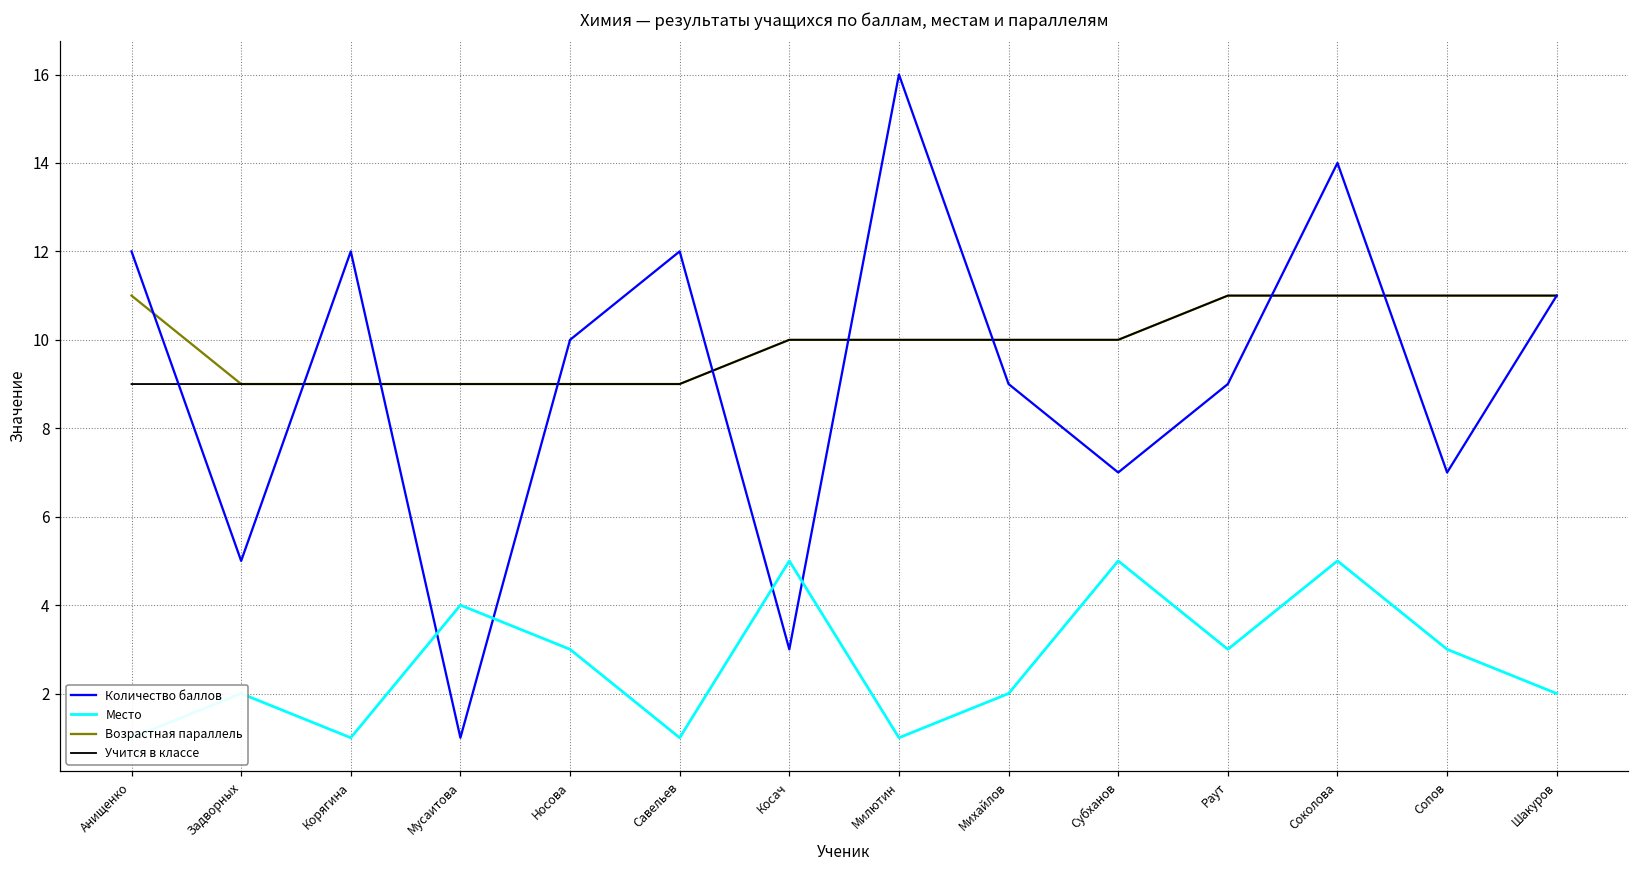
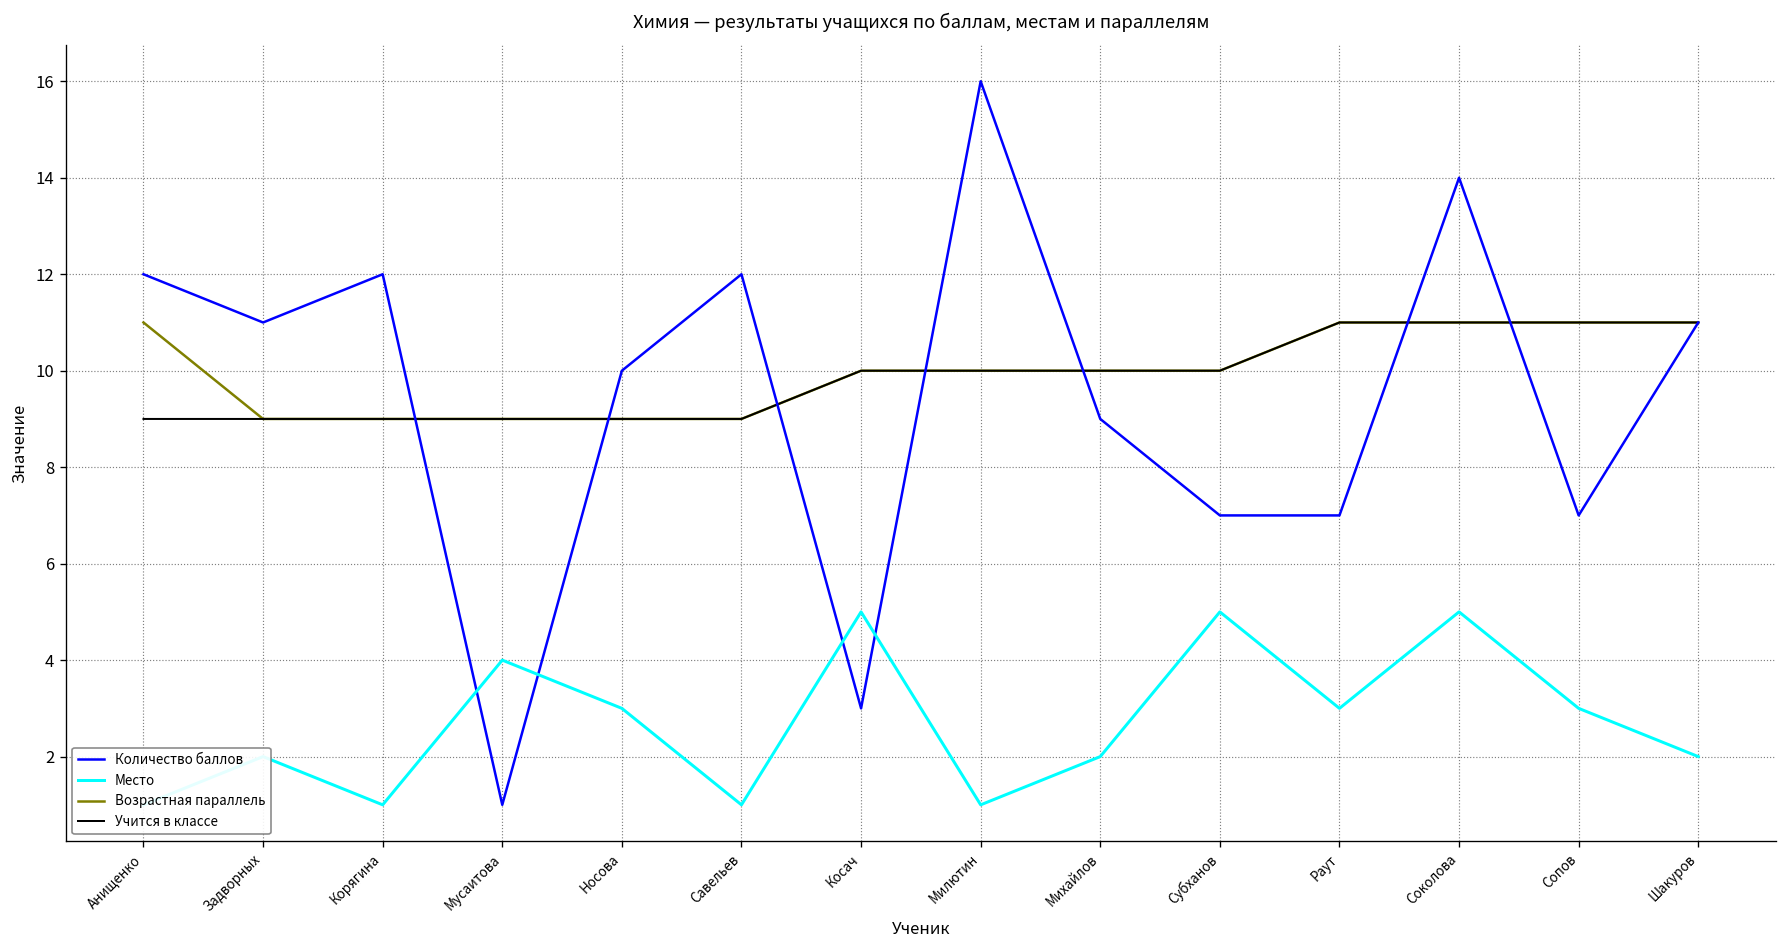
  {
    "Количество баллов": {
      "Анищенко": 12,
-     "Задворных": 5,
+     "Задворных": 11,
      "Корягина": 12,
      "Мусаитова": 1,
      "Носова": 10,
      "Савельев": 12,
      "Косач": 3,
      "Милютин": 16,
      "Михайлов": 9,
      "Субханов": 7,
-     "Раут": 9,
+     "Раут": 7,
      "Соколова": 14,
      "Сопов": 7
    },
    "Место": {
      "Корягина": 1,
      "Мусаитова": 4,
      "Носова": 3,
      "Савельев": 1,
      "Косач": 5,
      "Милютин": 1,
      "Михайлов": 2,
      "Субханов": 5,
      "Раут": 3,
      "Соколова": 5,
      "Сопов": 3,
      "Шакуров": 2
    },
    "Возрастная параллель": {
      "Анищенко": 11
    },
    "Учится в классе": {
      "Анищенко": 9
    }
  }
